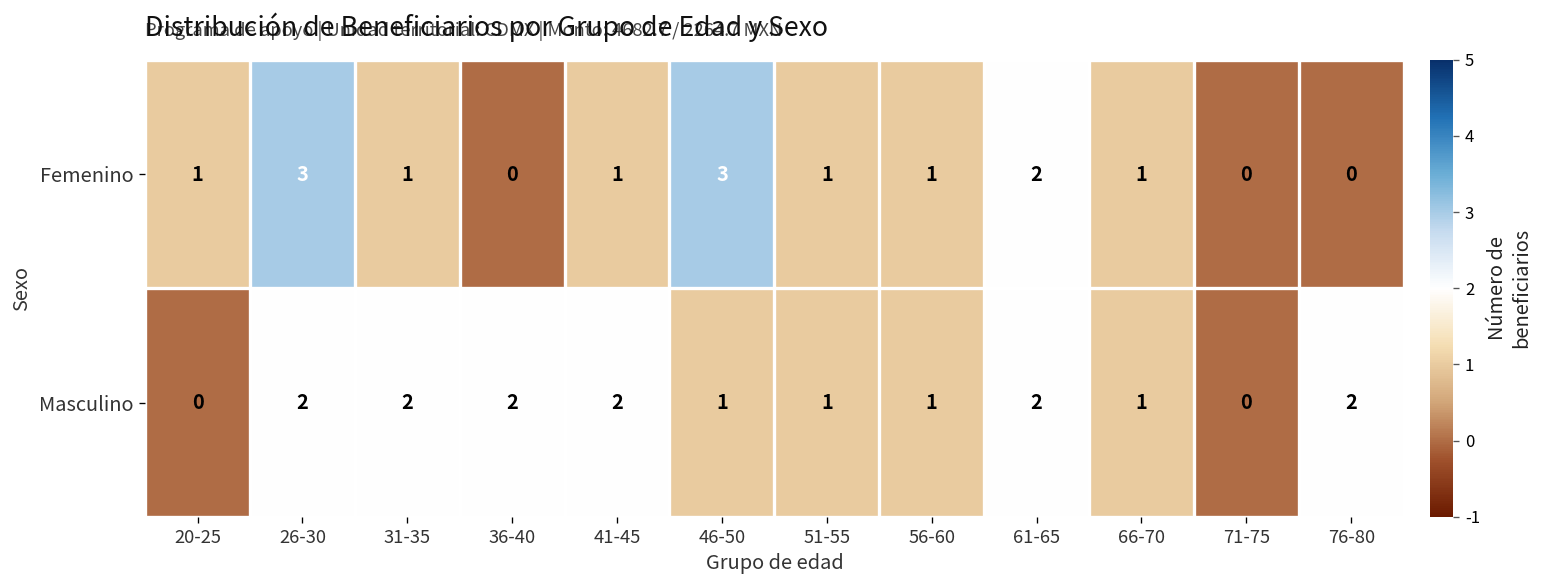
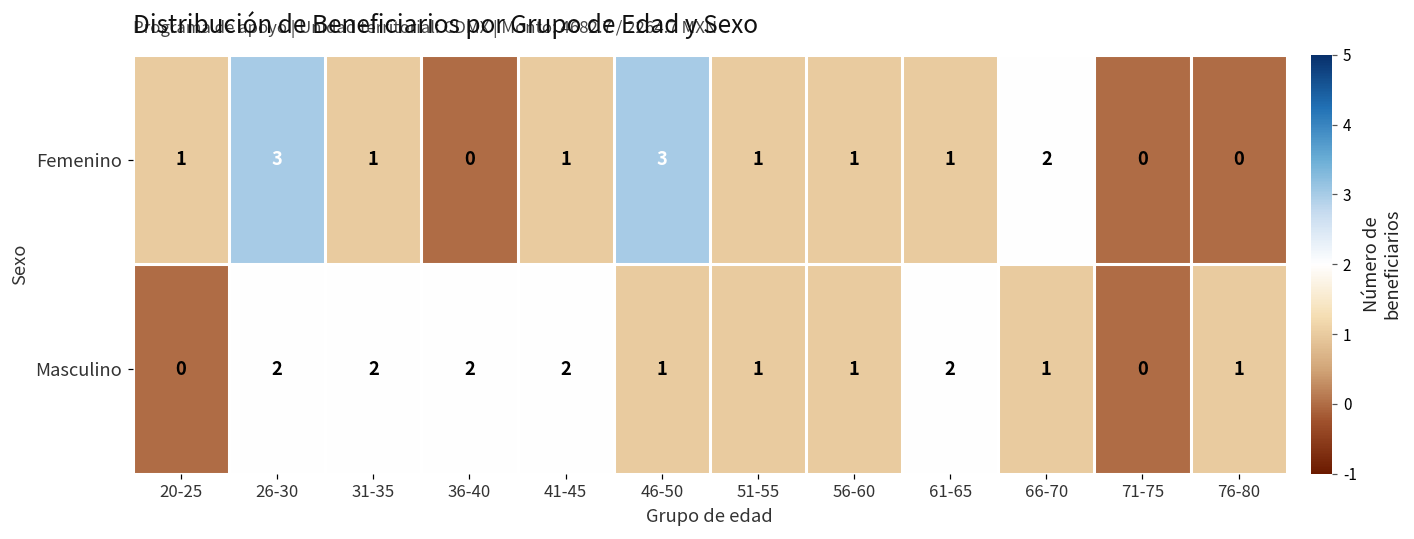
  {
    "Femenino": {
      "20-25": 1,
      "26-30": 3,
      "31-35": 1,
      "36-40": 0,
      "41-45": 1,
      "46-50": 3,
      "51-55": 1,
      "56-60": 1,
-     "61-65": 2,
-     "66-70": 1,
+     "61-65": 1,
+     "66-70": 2,
      "71-75": 0,
      "76-80": 0
    },
    "Masculino": {
      "20-25": 0,
      "26-30": 2,
      "31-35": 2,
      "36-40": 2,
      "41-45": 2,
      "46-50": 1,
      "51-55": 1,
      "56-60": 1,
      "61-65": 2,
      "66-70": 1,
      "71-75": 0,
-     "76-80": 2
+     "76-80": 1
    }
  }
